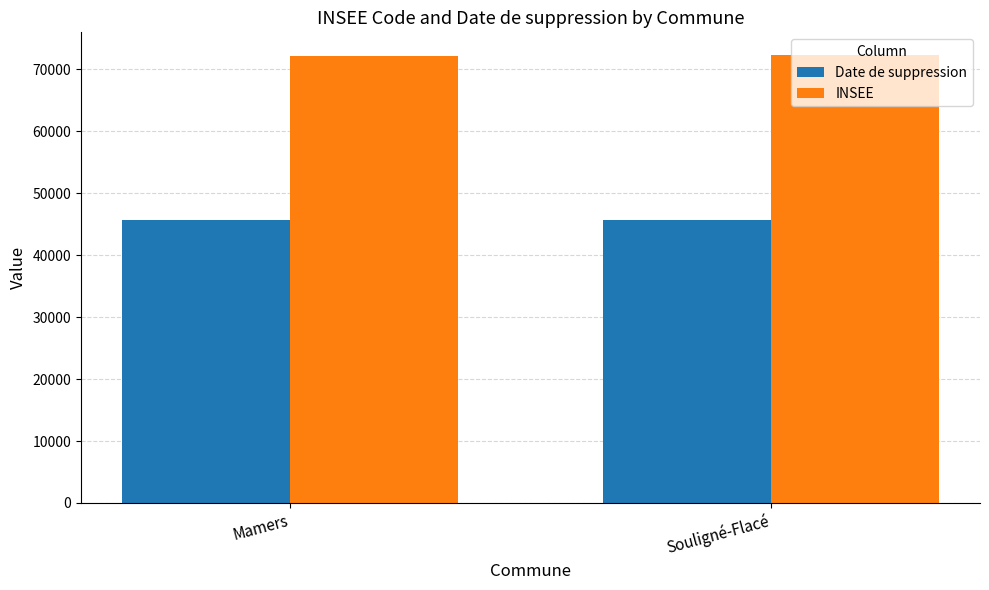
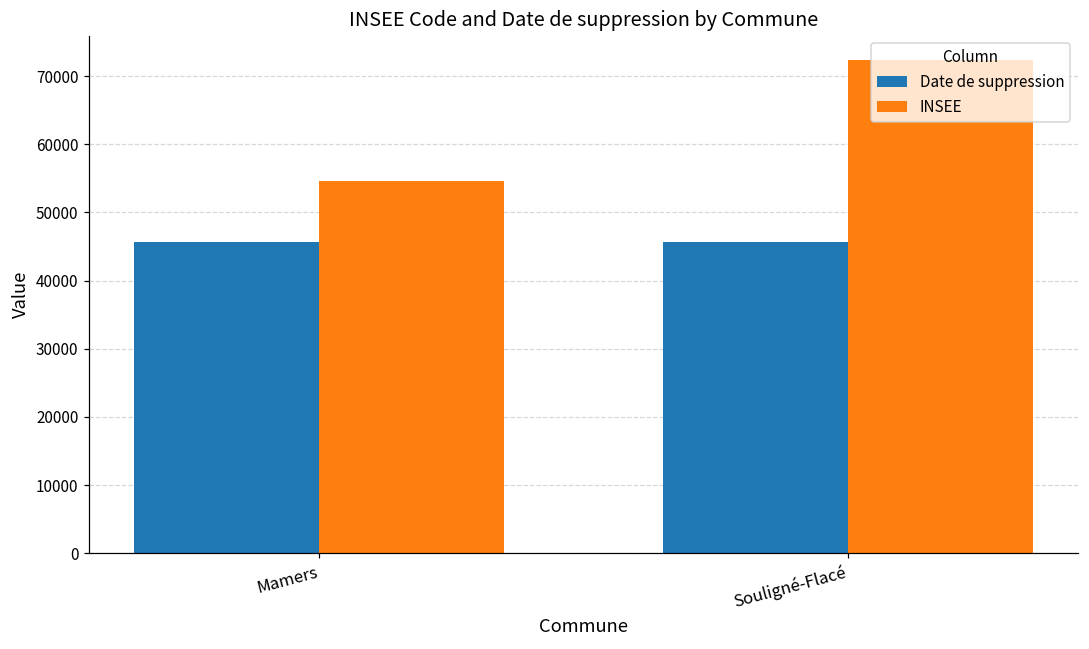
  {
    "Date de suppression": {
      "Mamers": 46000,
      "Souligné-Flacé": 46000
    },
    "INSEE": {
-     "Mamers": 72000
+     "Mamers": 55000
    }
  }
